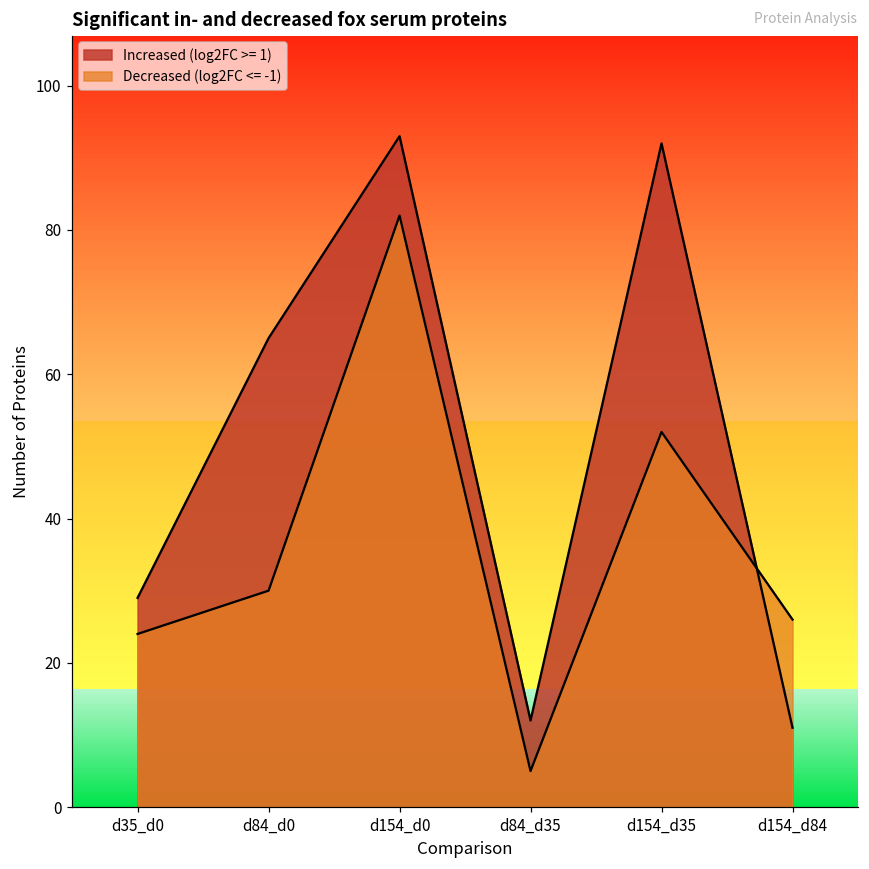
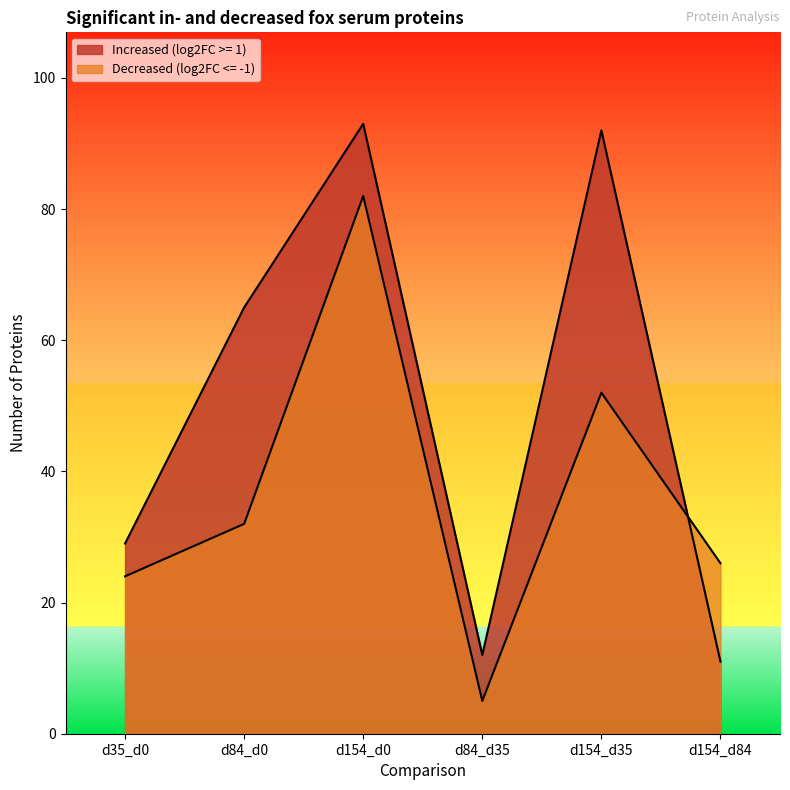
  {
    "Increased (log2FC >= 1)": {
      "d35_d0": 29,
      "d84_d0": 65,
      "d154_d0": 93,
      "d84_d35": 12,
      "d154_d35": 92,
      "d154_d84": 11
    },
    "Decreased (log2FC <= -1)": {
      "d35_d0": 24,
-     "d84_d0": 30,
+     "d84_d0": 32,
      "d154_d0": 82,
      "d84_d35": 5,
      "d154_d35": 52,
      "d154_d84": 26
    }
  }
